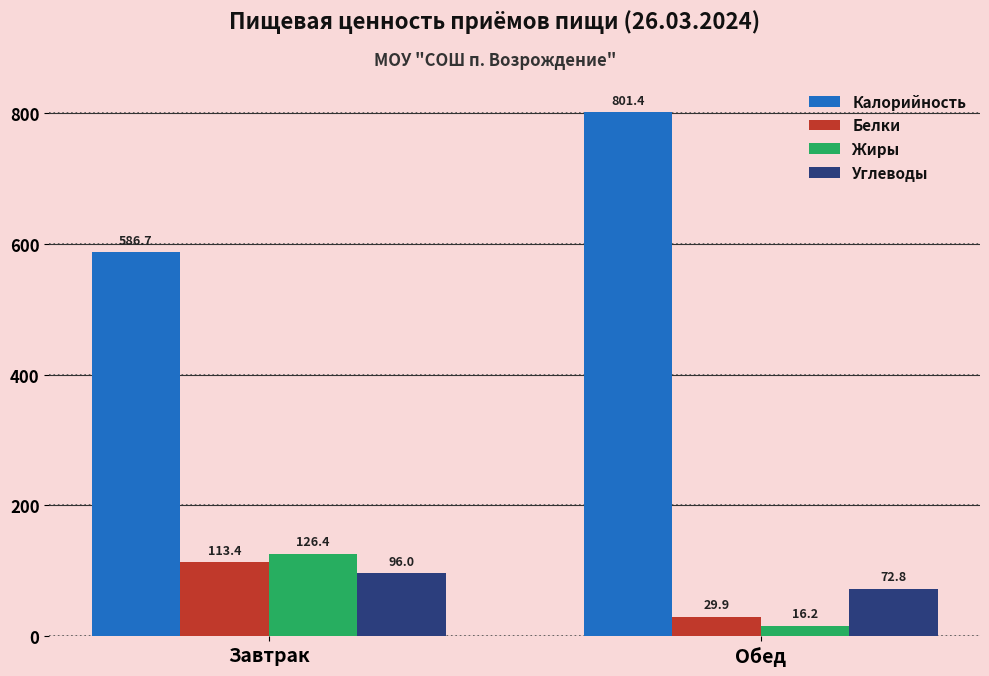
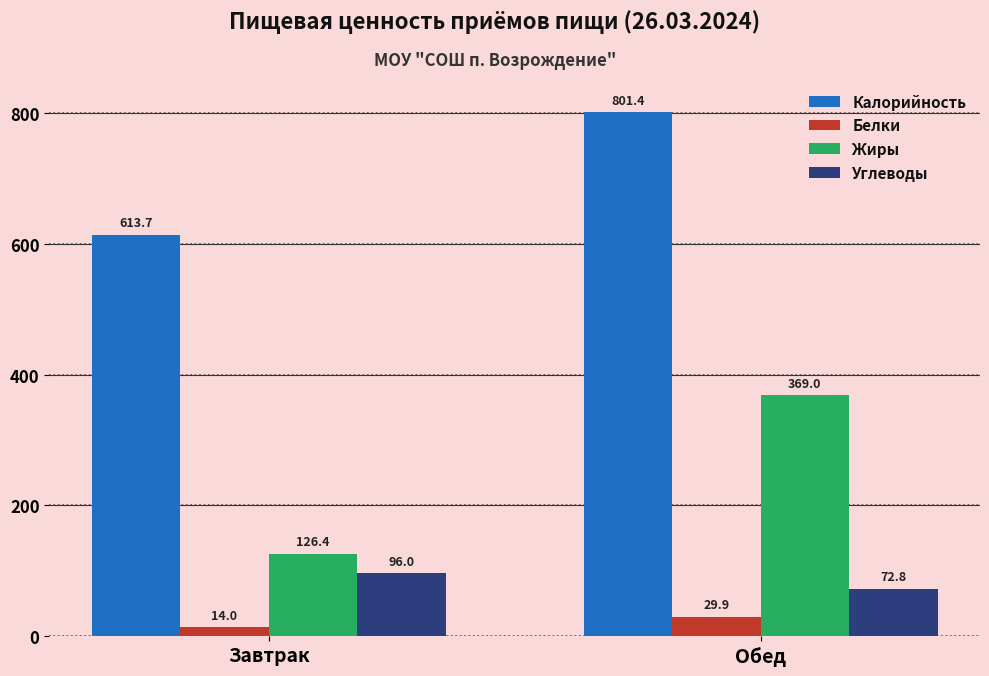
  {
    "Калорийность": {
-     "Завтрак": 586.7,
+     "Завтрак": 613.7,
      "Обед": 801.4
    },
    "Белки": {
-     "Завтрак": 113.4,
+     "Завтрак": 14.0,
      "Обед": 29.9
    },
    "Жиры": {
      "Завтрак": 126.4,
-     "Обед": 16.2
+     "Обед": 369.0
    },
    "Углеводы": {
      "Завтрак": 96.0,
      "Обед": 72.8
    }
  }
